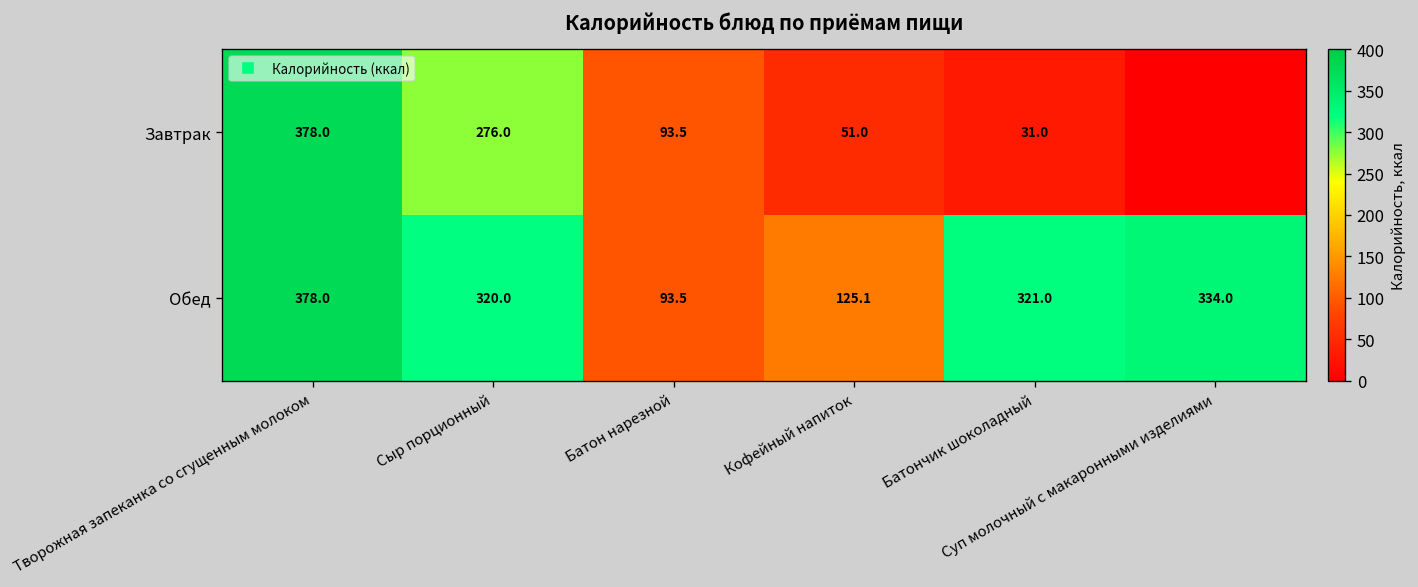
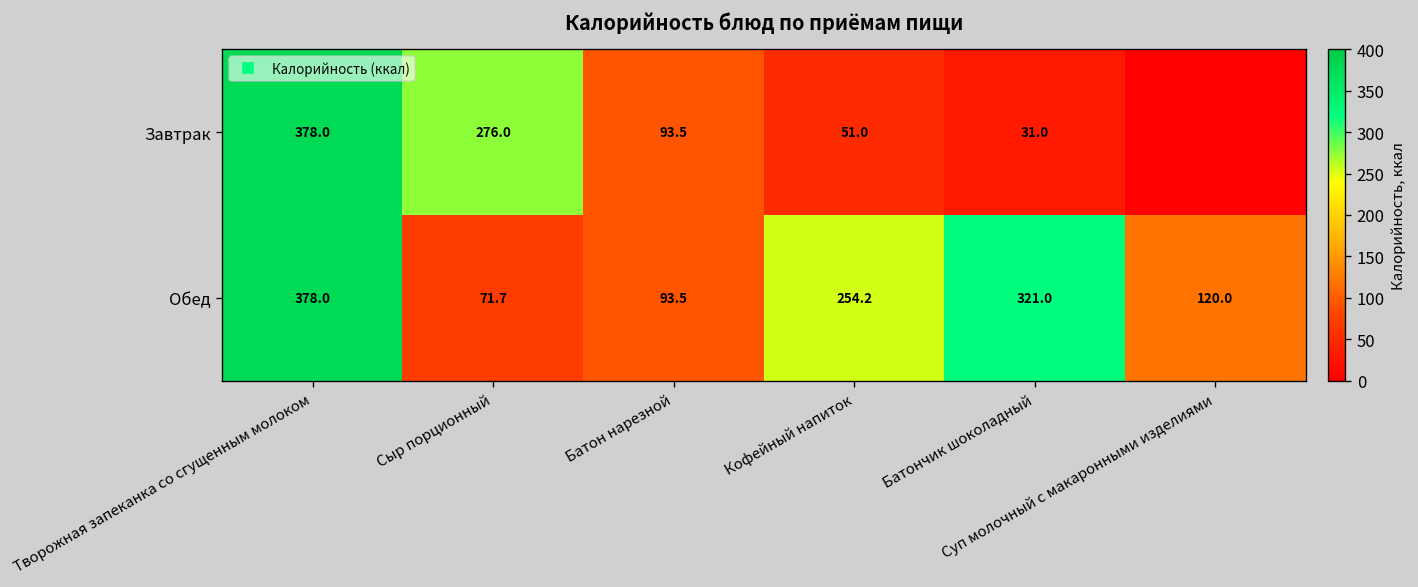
  {
    "Завтрак": {
      "Творожная запеканка со сгущенным молоком": 378.0,
      "Сыр порционный": 276.0,
      "Батон нарезной": 93.5,
      "Кофейный напиток": 51.0,
      "Батончик шоколадный": 31.0
    },
    "Обед": {
      "Творожная запеканка со сгущенным молоком": 378.0,
-     "Сыр порционный": 320.0,
+     "Сыр порционный": 71.7,
      "Батон нарезной": 93.5,
-     "Кофейный напиток": 125.1,
+     "Кофейный напиток": 254.2,
      "Батончик шоколадный": 321.0,
-     "Суп молочный с макаронными изделиями": 334.0
+     "Суп молочный с макаронными изделиями": 120.0
    }
  }
